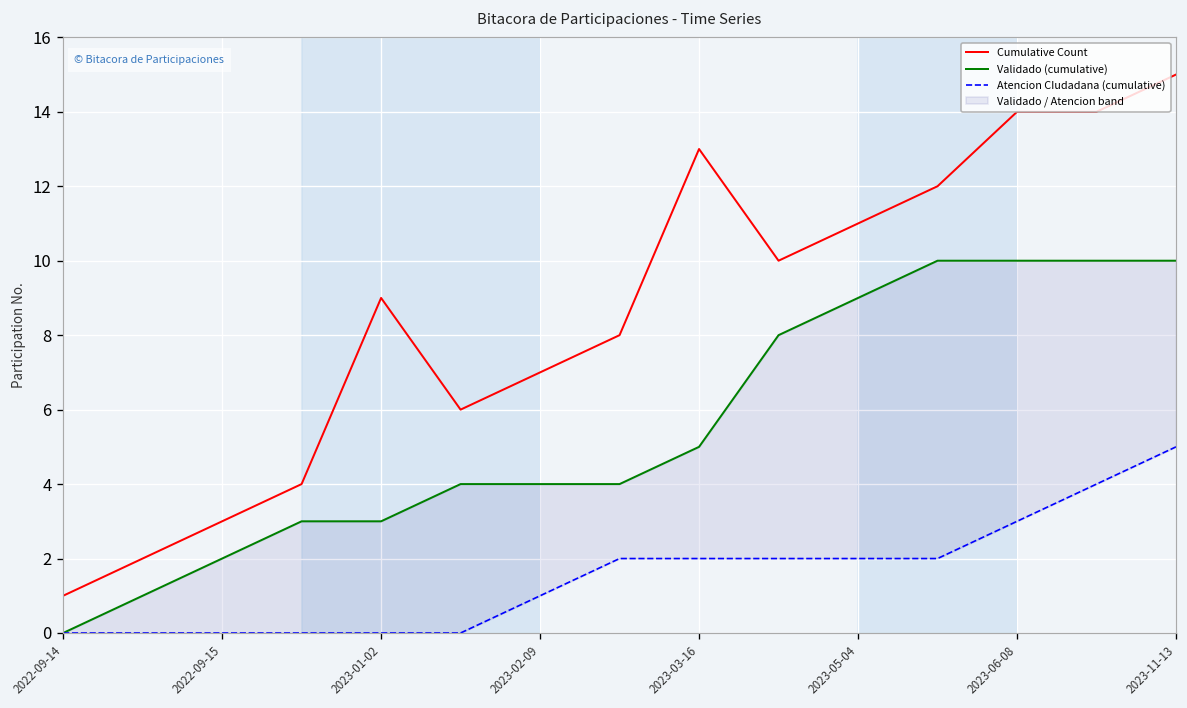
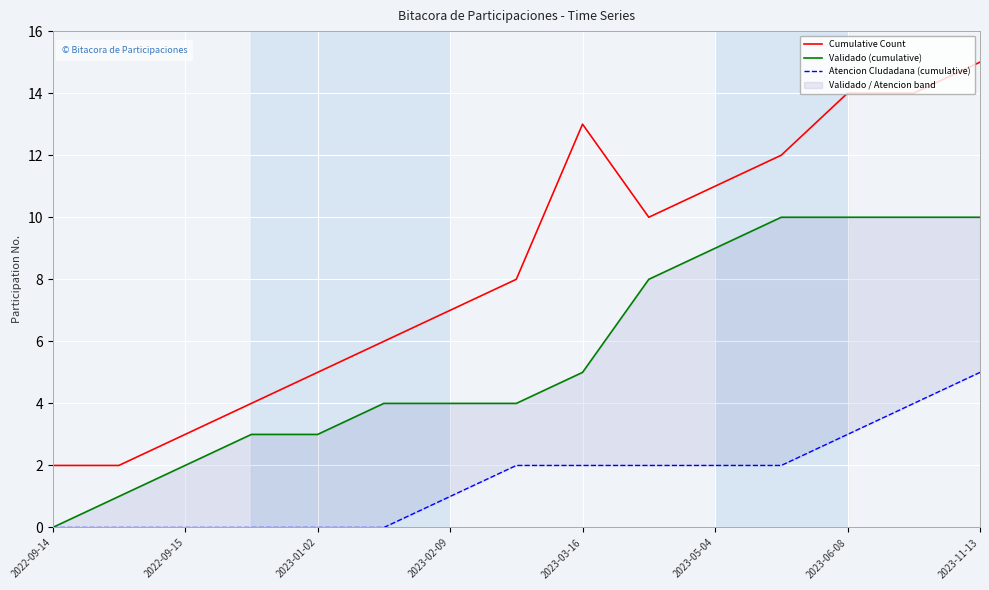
  {
    "Cumulative Count": {
-     "2022-09-14": 1,
-     "2023-01-02": 9,
+     "2022-09-14": 2,
+     "2023-01-02": 5,
      "2023-03-16": 13,
      "2023-11-13": 15
    },
    "Validado / Atencion band": {
      "2023-01-02": 3,
      "2023-03-16": 5,
      "2023-06-08": 10,
      "2023-11-13": 10
    },
    "Atencion CIudadana (cumulative)": {
      "2023-01-02": 0,
      "2023-03-16": 2,
      "2023-06-08": 3,
      "2023-11-13": 5
    }
  }
